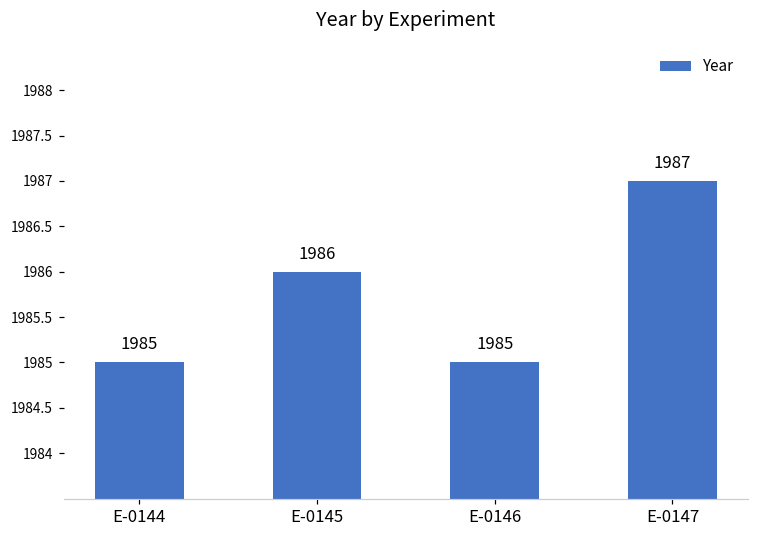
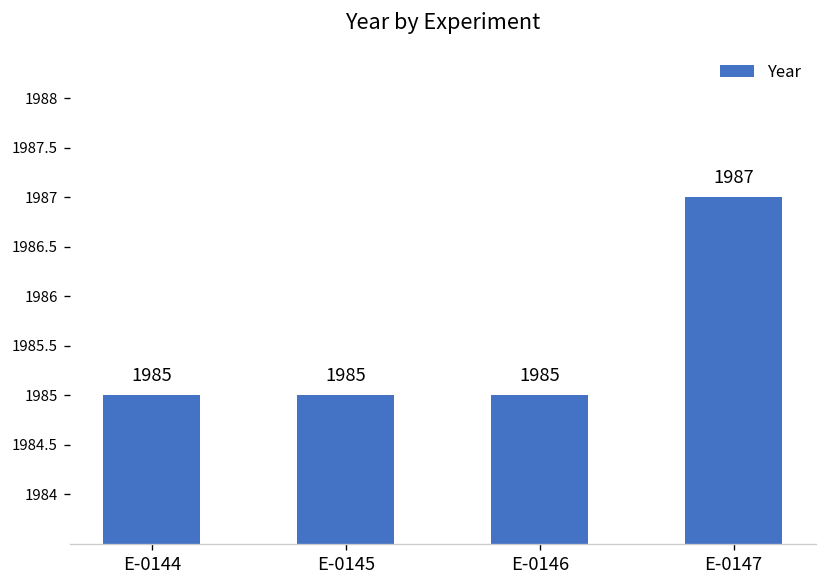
  {
    "E-0144": 1985,
-   "E-0145": 1986,
+   "E-0145": 1985,
    "E-0146": 1985,
    "E-0147": 1987
  }
